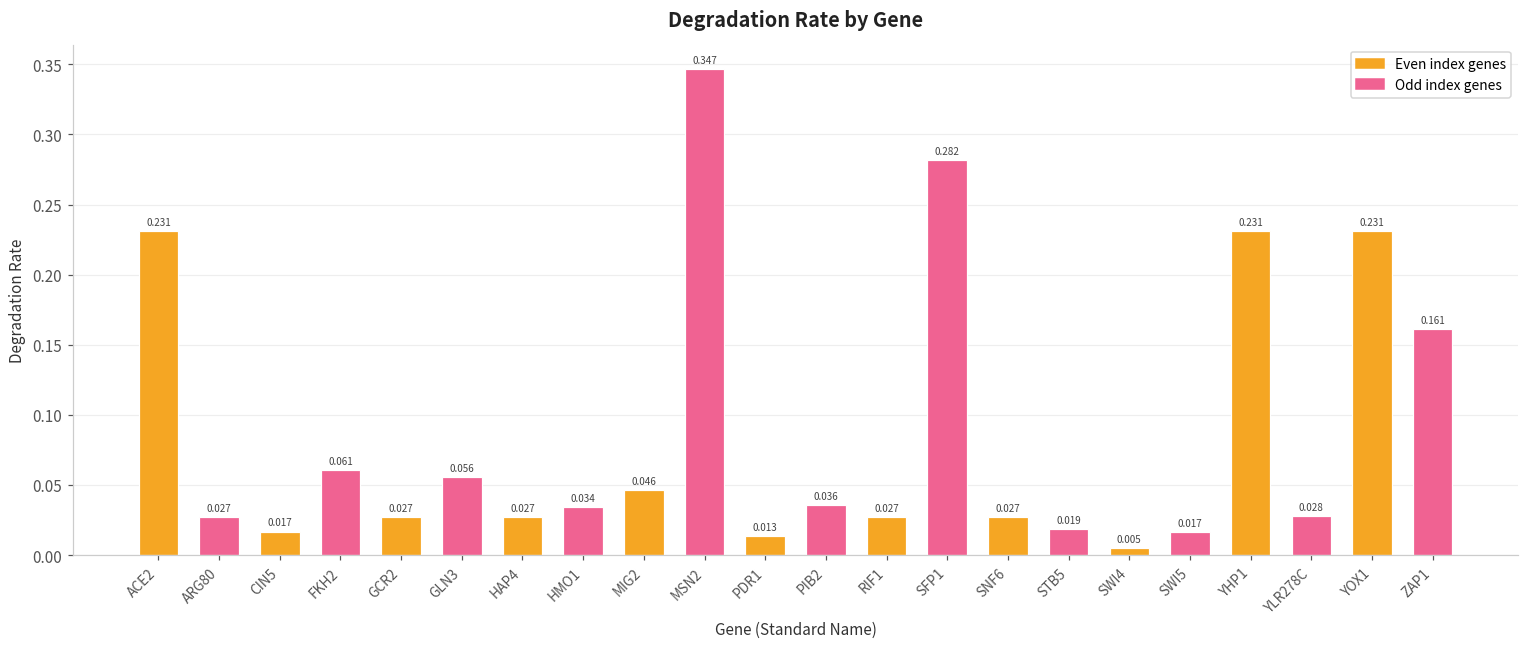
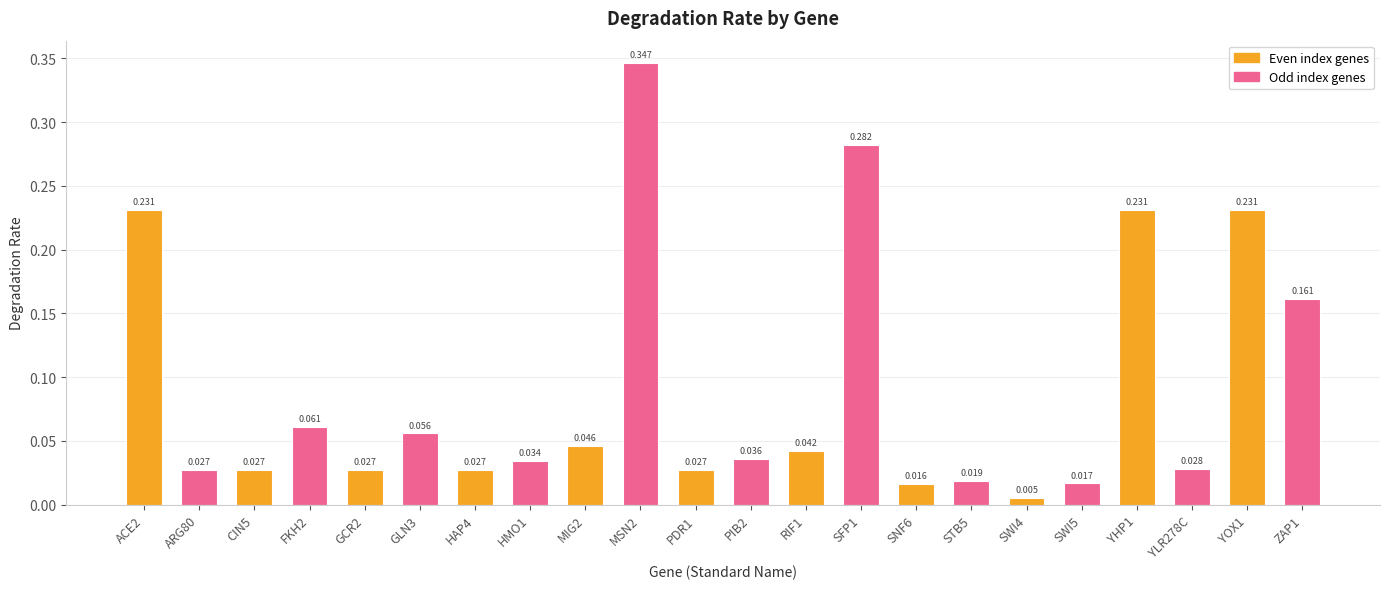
  {
    "ACE2": 0.231,
    "ARG80": 0.027,
-   "CIN5": 0.017,
+   "CIN5": 0.027,
    "FKH2": 0.061,
    "GCR2": 0.027,
    "GLN3": 0.056,
    "HAP4": 0.027,
    "HMO1": 0.034,
    "MIG2": 0.046,
    "MSN2": 0.347,
-   "PDR1": 0.013,
+   "PDR1": 0.027,
    "PIB2": 0.036,
-   "RIF1": 0.027,
+   "RIF1": 0.042,
    "SFP1": 0.282,
-   "SNF6": 0.027,
+   "SNF6": 0.016,
    "STB5": 0.019,
    "SWI4": 0.005,
    "SWI5": 0.017,
    "YHP1": 0.231,
    "YLR278C": 0.028,
    "YOX1": 0.231,
    "ZAP1": 0.161
  }
